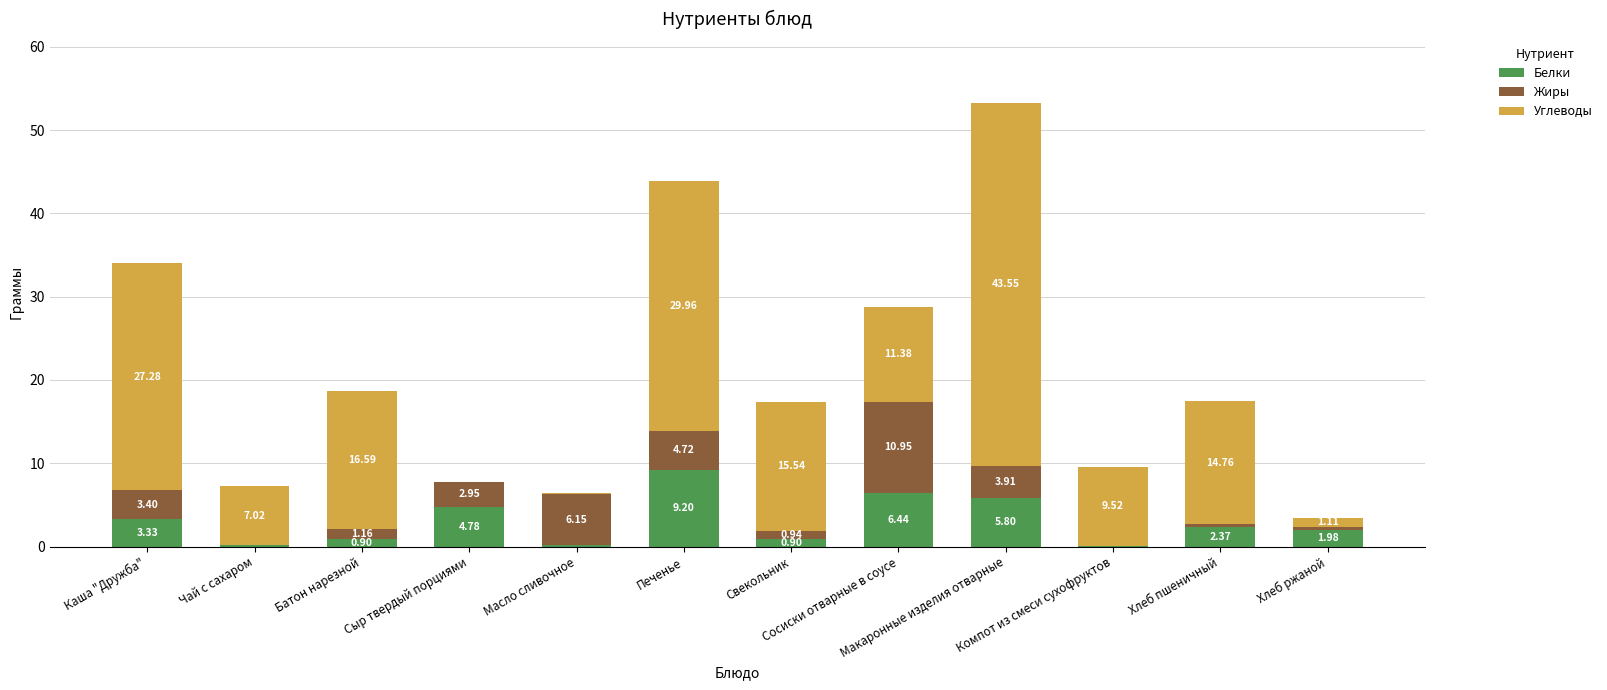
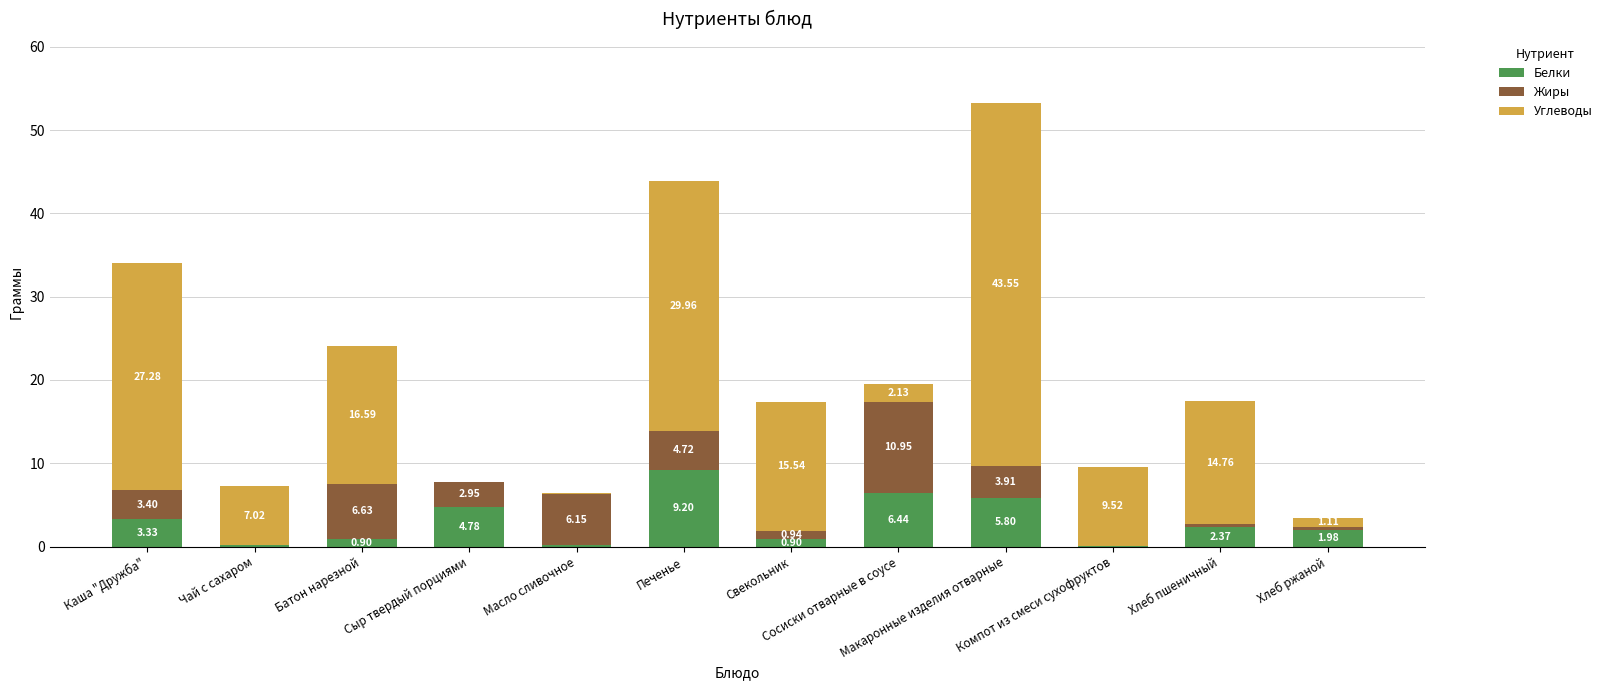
  {
    "Белки": {
      "Каша \"Дружба\"": 3.33,
      "Батон нарезной": 0.90,
      "Сыр твердый порциями": 4.78,
      "Печенье": 9.20,
      "Сосиски отварные в соусе": 6.44,
      "Макаронные изделия отварные": 5.80,
      "Хлеб пшеничный": 2.37,
      "Хлеб ржаной": 1.98
    },
    "Жиры": {
      "Каша \"Дружба\"": 3.40,
-     "Батон нарезной": 1.16,
+     "Батон нарезной": 6.63,
      "Сыр твердый порциями": 2.95,
      "Масло сливочное": 6.15,
      "Печенье": 4.72,
      "Сосиски отварные в соусе": 10.95,
      "Макаронные изделия отварные": 3.91
    },
    "Углеводы": {
      "Каша \"Дружба\"": 27.28,
      "Чай с сахаром": 7.02,
      "Батон нарезной": 16.59,
      "Печенье": 29.96,
      "Свекольник": 15.54,
-     "Сосиски отварные в соусе": 11.38,
+     "Сосиски отварные в соусе": 2.13,
      "Макаронные изделия отварные": 43.55,
      "Компот из смеси сухофруктов": 9.52,
      "Хлеб пшеничный": 14.76,
      "Хлеб ржаной": 1.11
    }
  }
